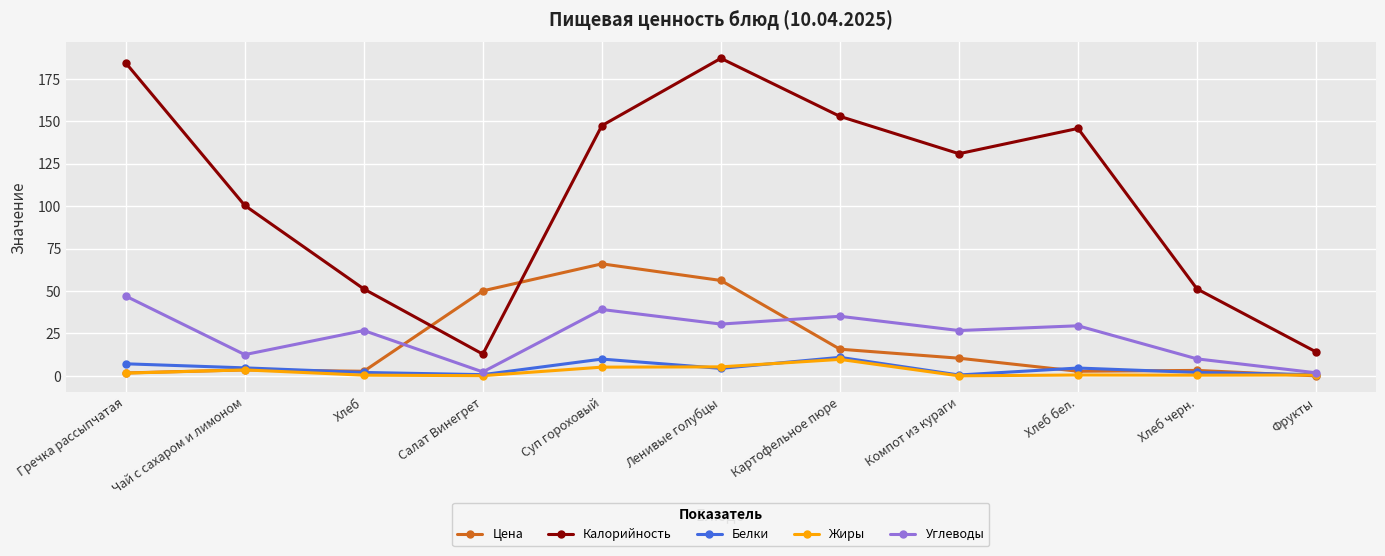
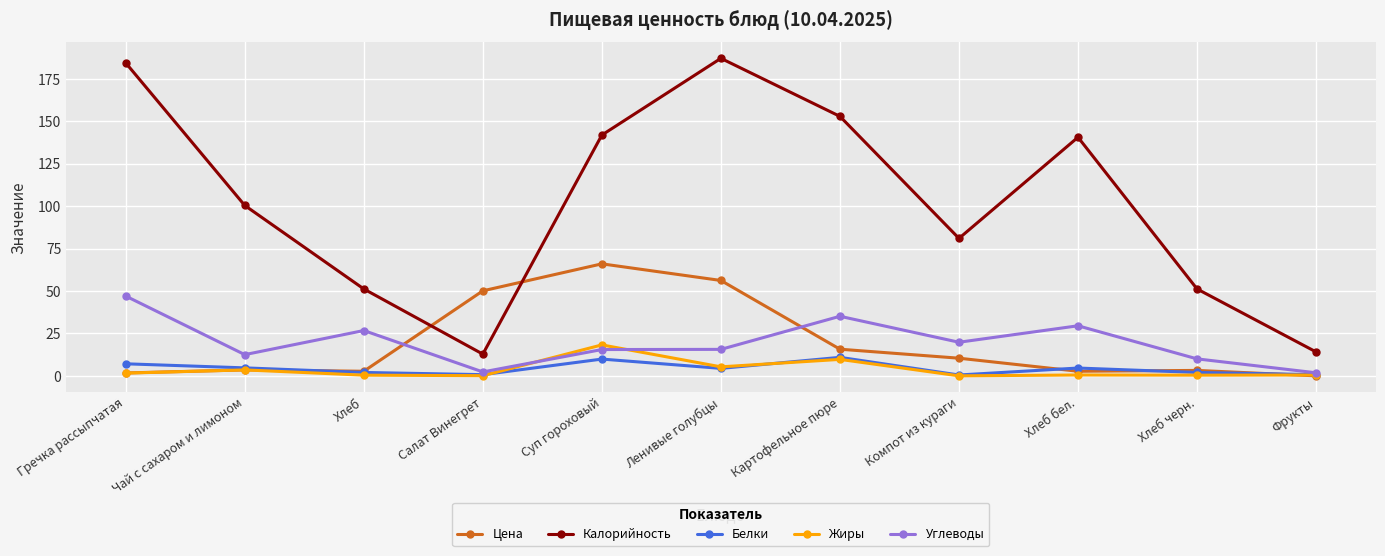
  {
    "Цена": {
      "Салат Винегрет": 50,
      "Суп гороховый": 66,
      "Ленивые голубцы": 56,
      "Картофельное пюре": 16,
      "Компот из кураги": 10,
      "Хлеб бел.": 3
    },
    "Калорийность": {
      "Гречка рассыпчатая": 184,
      "Чай с сахаром и лимоном": 100,
      "Хлеб": 51,
      "Салат Винегрет": 13,
-     "Суп гороховый": 147,
+     "Суп гороховый": 142,
      "Ленивые голубцы": 187,
      "Картофельное пюре": 153,
-     "Компот из кураги": 131,
-     "Хлеб бел.": 146,
+     "Компот из кураги": 81,
+     "Хлеб бел.": 141,
      "Хлеб черн.": 51,
      "Фрукты": 14
    },
    "Белки": {
      "Гречка рассыпчатая": 7,
      "Суп гороховый": 10,
      "Хлеб бел.": 5
    },
    "Жиры": {
      "Хлеб": 0,
-     "Суп гороховый": 5,
+     "Суп гороховый": 18,
      "Хлеб бел.": 1,
      "Хлеб черн.": 0
    },
    "Углеводы": {
      "Гречка рассыпчатая": 47,
      "Чай с сахаром и лимоном": 13,
      "Хлеб": 27,
      "Салат Винегрет": 2,
-     "Суп гороховый": 39,
-     "Ленивые голубцы": 31,
+     "Суп гороховый": 16,
+     "Ленивые голубцы": 16,
      "Картофельное пюре": 35,
-     "Компот из кураги": 27,
+     "Компот из кураги": 20,
      "Хлеб бел.": 30,
      "Хлеб черн.": 10
    }
  }
